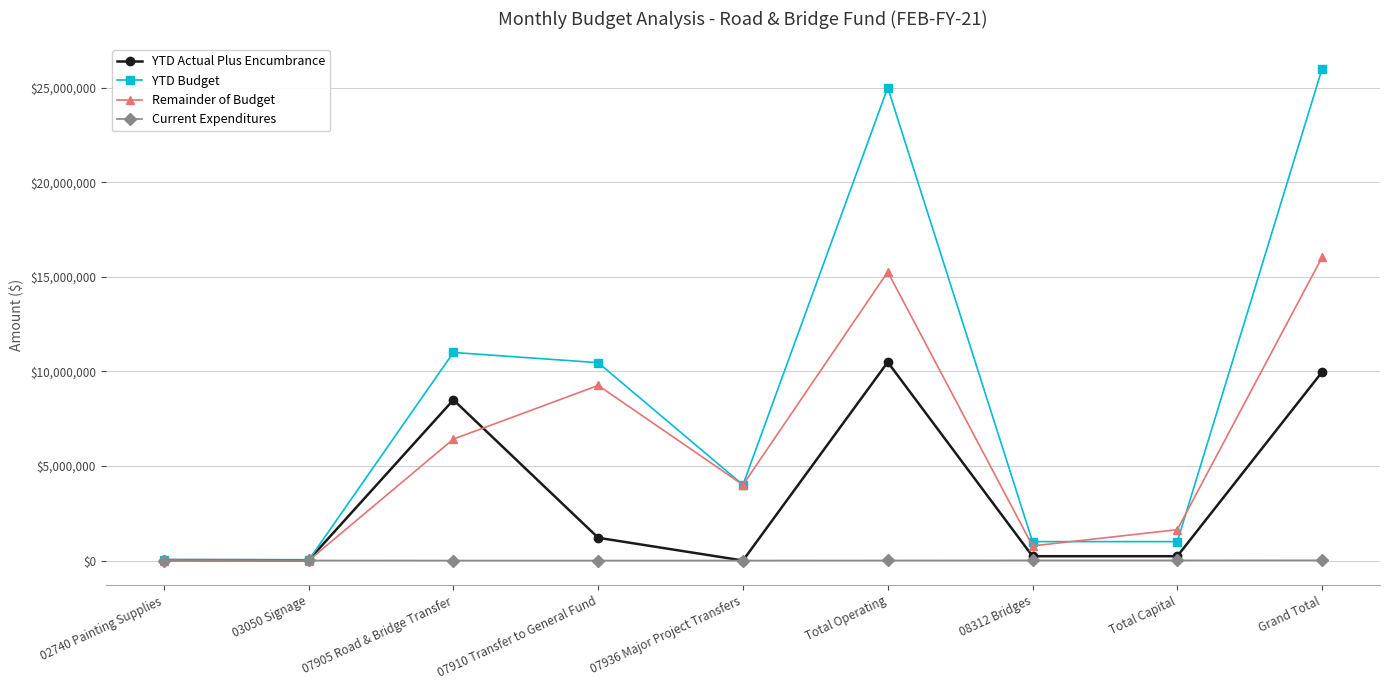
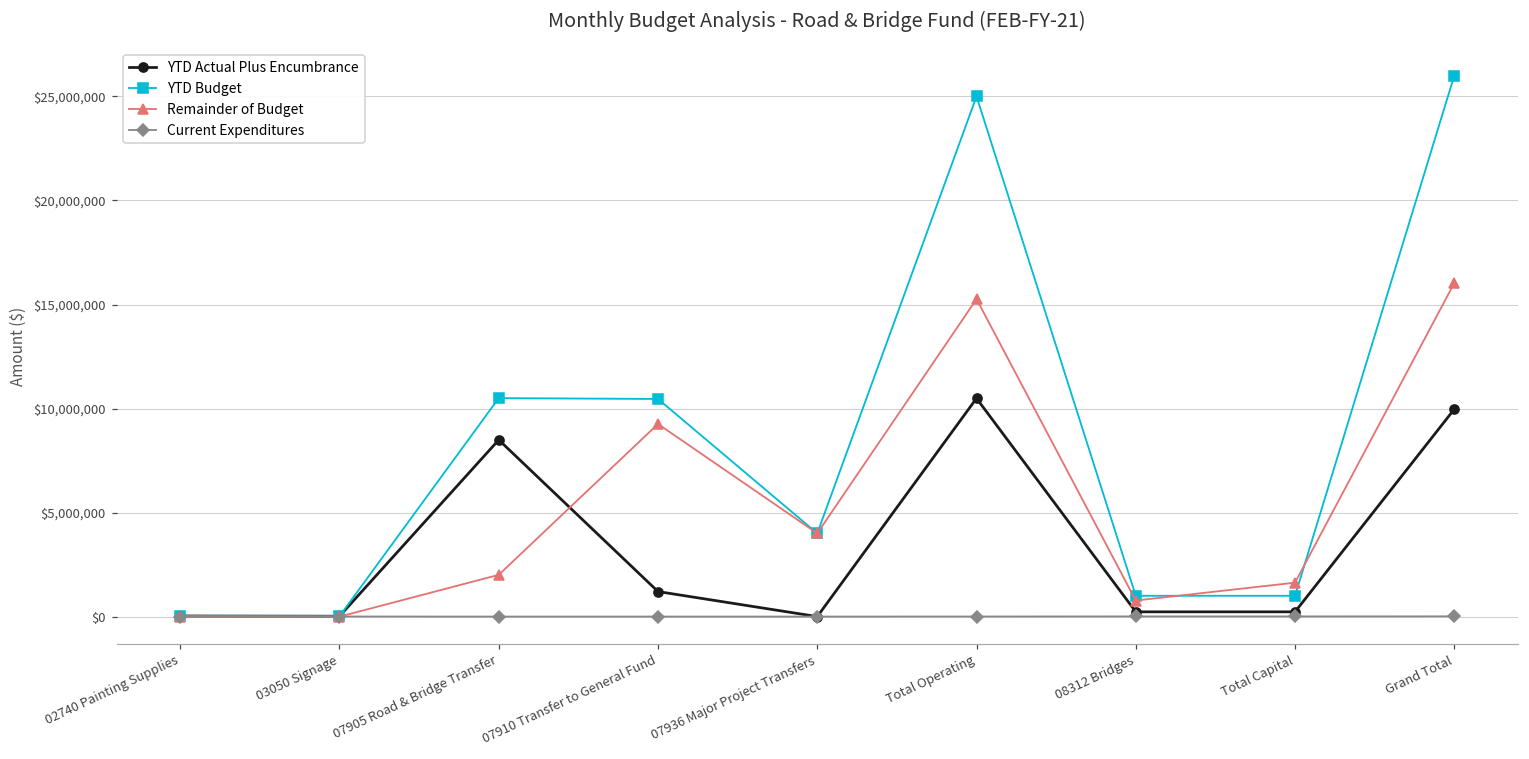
  {
    "YTD Actual Plus Encumbrance": {
      "07905 Road & Bridge Transfer": "$8,500,000",
      "07910 Transfer to General Fund": "$1,200,000",
      "Total Operating": "$10,500,000",
      "08312 Bridges": "$200,000",
      "Total Capital": "$200,000",
      "Grand Total": "$10,000,000"
    },
    "YTD Budget": {
-     "07905 Road & Bridge Transfer": "$11,000,000",
+     "07905 Road & Bridge Transfer": "$10,500,000",
      "07910 Transfer to General Fund": "$10,500,000",
      "Total Operating": "$25,000,000",
      "08312 Bridges": "$1,000,000",
      "Total Capital": "$1,000,000",
      "Grand Total": "$26,000,000"
    },
    "Remainder of Budget": {
-     "07905 Road & Bridge Transfer": "$6,400,000",
+     "07905 Road & Bridge Transfer": "$2,000,000",
      "07910 Transfer to General Fund": "$9,300,000",
      "Total Operating": "$15,300,000",
      "08312 Bridges": "$800,000",
      "Total Capital": "$1,600,000",
      "Grand Total": "$16,000,000"
    },
    "Current Expenditures": {
      "07905 Road & Bridge Transfer": "$0",
      "07910 Transfer to General Fund": "$0",
      "Total Operating": "$0",
      "08312 Bridges": "$0",
      "Total Capital": "$0",
      "Grand Total": "$0"
    }
  }
